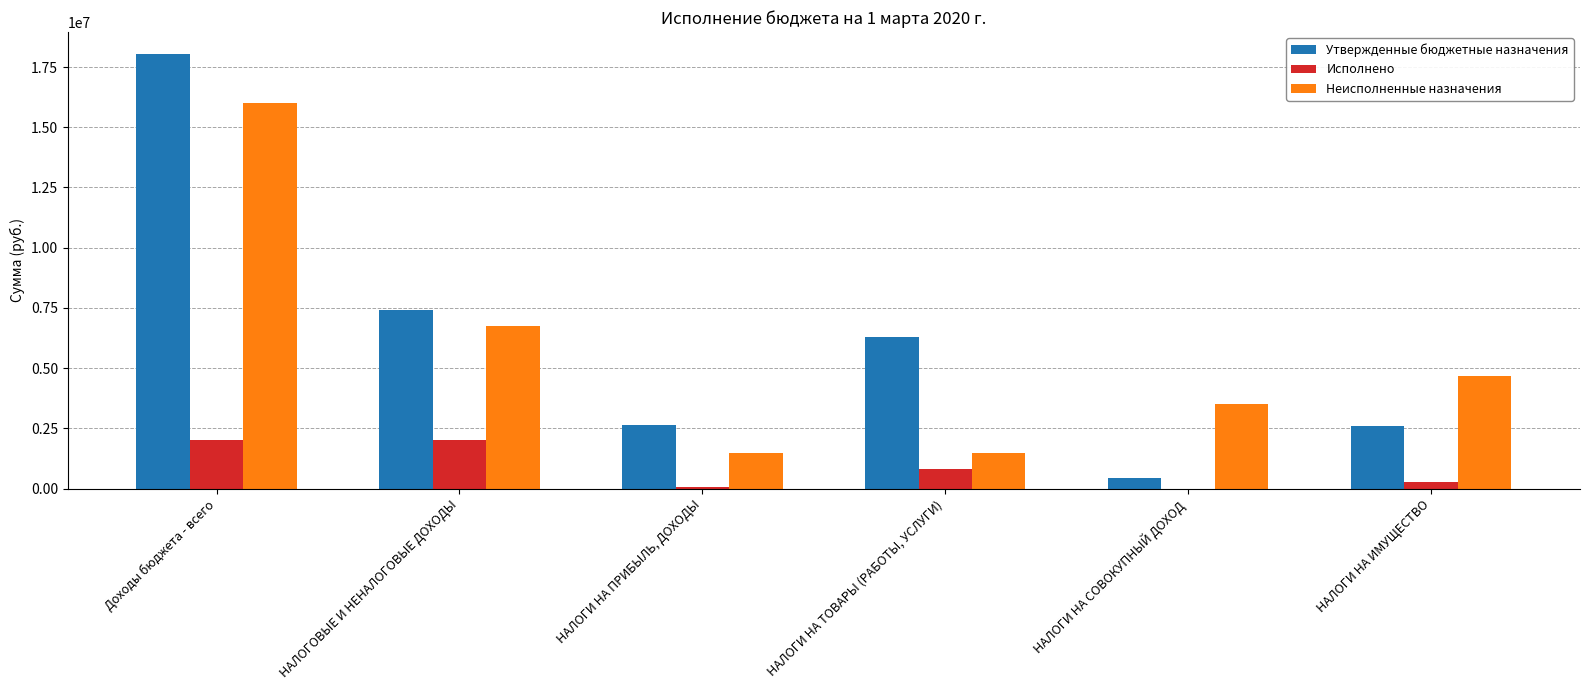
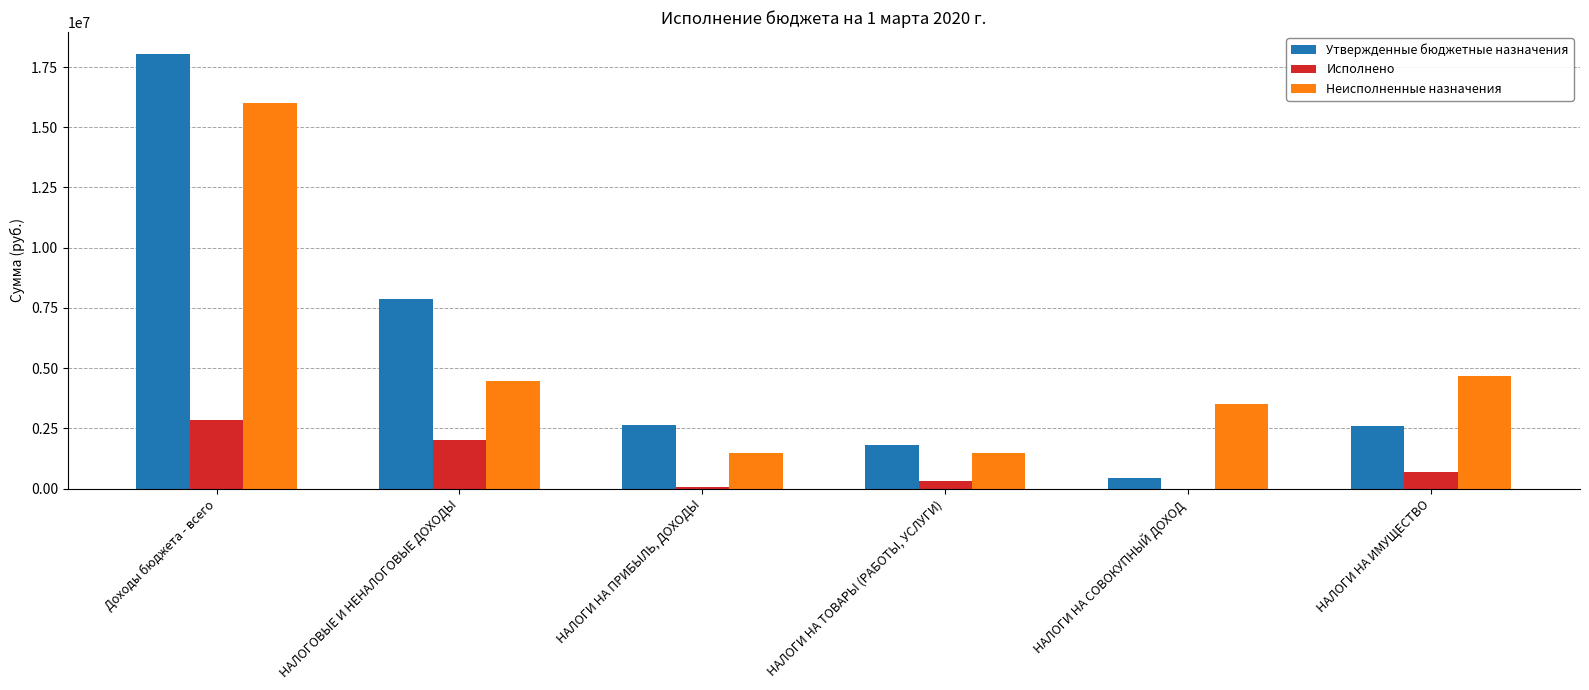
  {
    "Утвержденные бюджетные назначения": {
      "Доходы бюджета - всего": 18000000,
-     "НАЛОГОВЫЕ И НЕНАЛОГОВЫЕ ДОХОДЫ": 7400000,
+     "НАЛОГОВЫЕ И НЕНАЛОГОВЫЕ ДОХОДЫ": 7900000,
      "НАЛОГИ НА ПРИБЫЛЬ, ДОХОДЫ": 2600000,
-     "НАЛОГИ НА ТОВАРЫ (РАБОТЫ, УСЛУГИ)": 6300000,
+     "НАЛОГИ НА ТОВАРЫ (РАБОТЫ, УСЛУГИ)": 1800000,
      "НАЛОГИ НА СОВОКУПНЫЙ ДОХОД": 400000,
      "НАЛОГИ НА ИМУЩЕСТВО": 2600000
    },
    "Исполнено": {
-     "Доходы бюджета - всего": 2000000,
+     "Доходы бюджета - всего": 2800000,
      "НАЛОГОВЫЕ И НЕНАЛОГОВЫЕ ДОХОДЫ": 2000000,
-     "НАЛОГИ НА ТОВАРЫ (РАБОТЫ, УСЛУГИ)": 800000,
+     "НАЛОГИ НА ТОВАРЫ (РАБОТЫ, УСЛУГИ)": 300000,
      "НАЛОГИ НА СОВОКУПНЫЙ ДОХОД": 0,
-     "НАЛОГИ НА ИМУЩЕСТВО": 300000
+     "НАЛОГИ НА ИМУЩЕСТВО": 700000
    },
    "Неисполненные назначения": {
      "Доходы бюджета - всего": 16000000,
-     "НАЛОГОВЫЕ И НЕНАЛОГОВЫЕ ДОХОДЫ": 6700000,
+     "НАЛОГОВЫЕ И НЕНАЛОГОВЫЕ ДОХОДЫ": 4500000,
      "НАЛОГИ НА ПРИБЫЛЬ, ДОХОДЫ": 1500000,
      "НАЛОГИ НА ТОВАРЫ (РАБОТЫ, УСЛУГИ)": 1500000,
      "НАЛОГИ НА СОВОКУПНЫЙ ДОХОД": 3500000,
      "НАЛОГИ НА ИМУЩЕСТВО": 4700000
    }
  }
